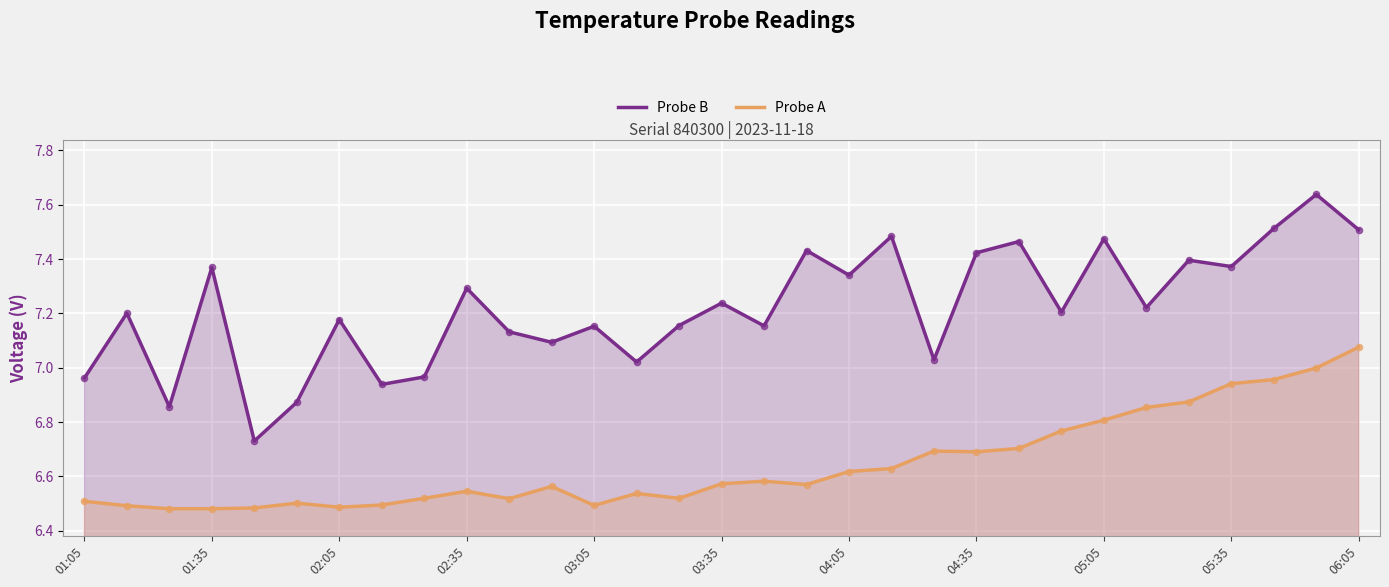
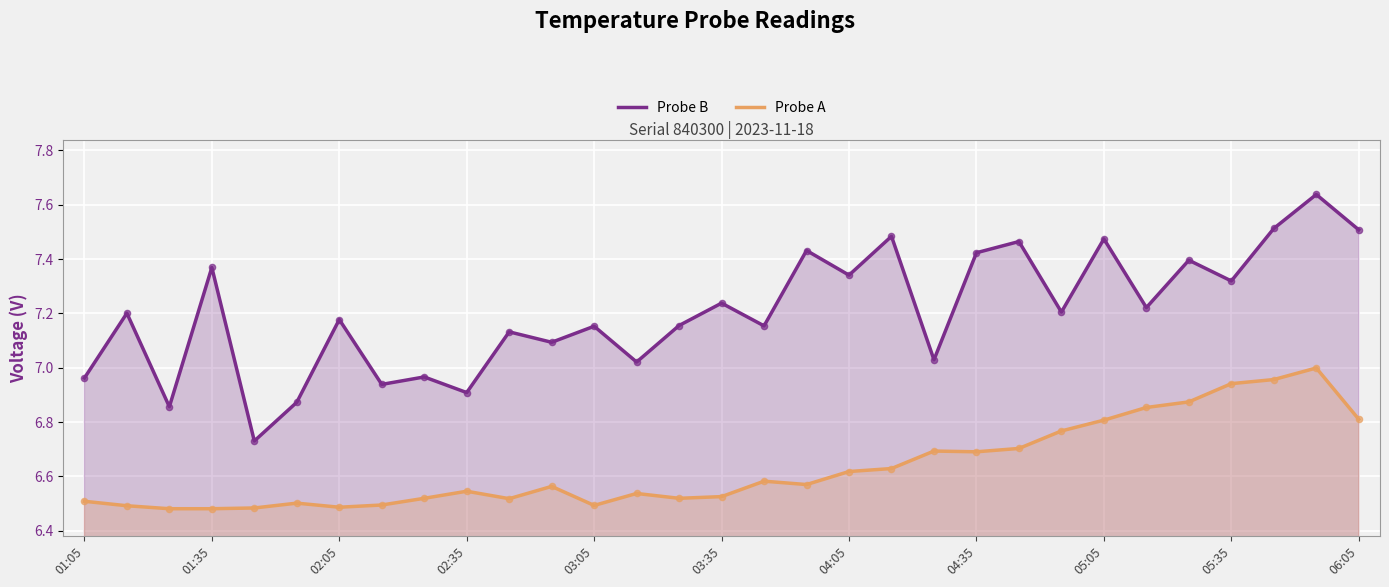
  {
    "Probe B": {
      "01:05": 6.96,
      "01:35": 7.37,
      "02:05": 7.18,
-     "02:35": 7.29,
+     "02:35": 6.91,
      "03:05": 7.15,
      "03:35": 7.24,
      "04:05": 7.34,
      "04:35": 7.42,
      "05:05": 7.47,
-     "05:35": 7.37,
+     "05:35": 7.32,
      "06:05": 7.51
    },
    "Probe A": {
      "01:05": 6.51,
      "01:35": 6.48,
      "02:05": 6.49,
      "02:35": 6.55,
      "03:05": 6.49,
-     "03:35": 6.57,
+     "03:35": 6.53,
      "04:05": 6.62,
      "04:35": 6.69,
      "05:05": 6.81,
      "05:35": 6.94,
-     "06:05": 7.08
+     "06:05": 6.81
    }
  }
